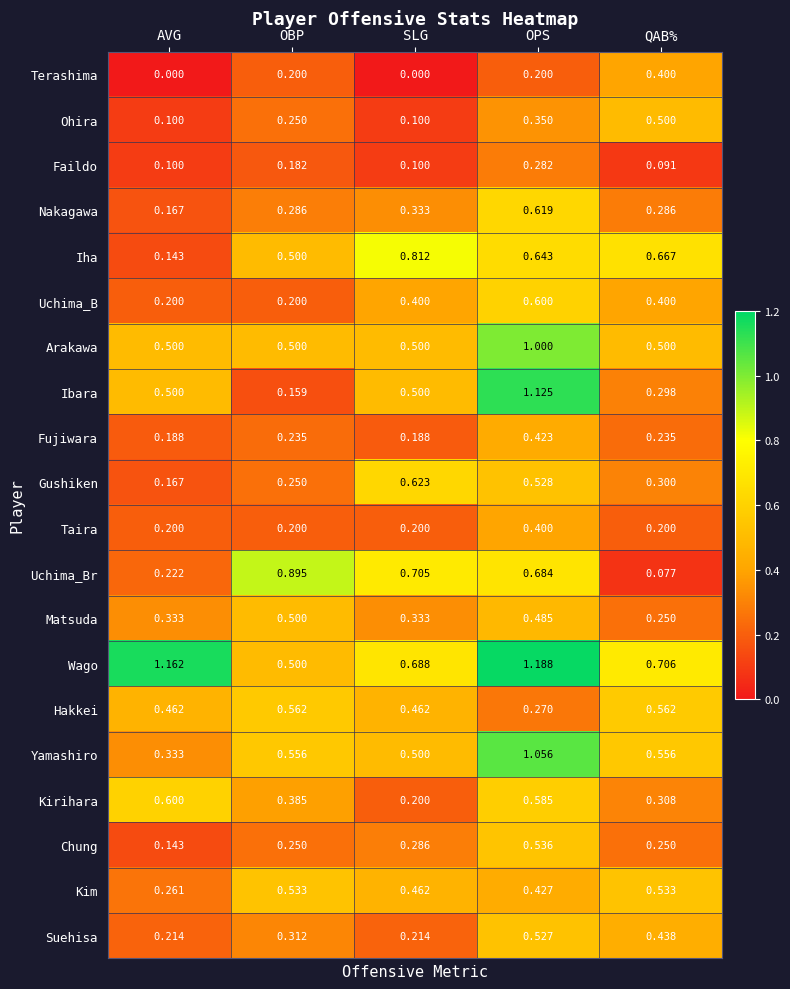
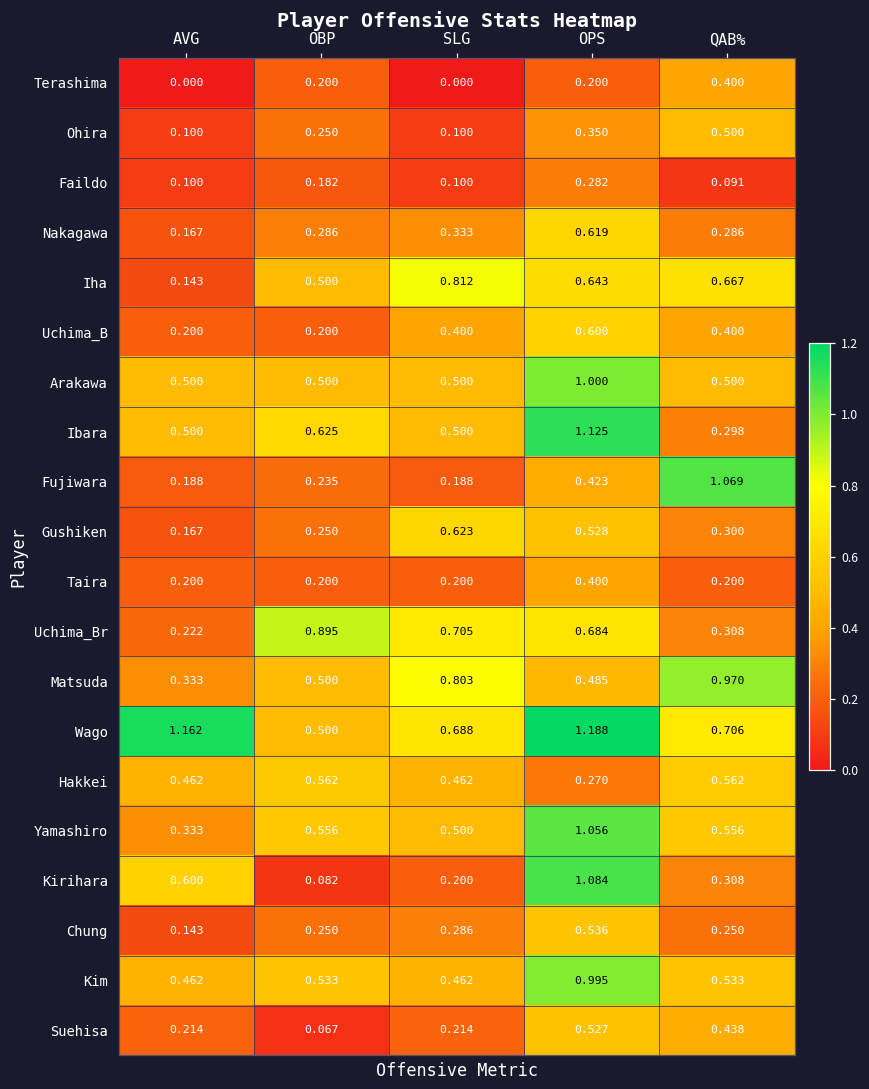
  {
    "Terashima": {
      "AVG": 0.000,
      "OBP": 0.200,
      "SLG": 0.000,
      "OPS": 0.200,
      "QAB%": 0.400
    },
    "Ohira": {
      "AVG": 0.100,
      "OBP": 0.250,
      "SLG": 0.100,
      "OPS": 0.350,
      "QAB%": 0.500
    },
    "Faildo": {
      "AVG": 0.100,
      "OBP": 0.182,
      "SLG": 0.100,
      "OPS": 0.282,
      "QAB%": 0.091
    },
    "Nakagawa": {
      "AVG": 0.167,
      "OBP": 0.286,
      "SLG": 0.333,
      "OPS": 0.619,
      "QAB%": 0.286
    },
    "Iha": {
      "AVG": 0.143,
      "OBP": 0.500,
      "SLG": 0.812,
      "OPS": 0.643,
      "QAB%": 0.667
    },
    "Uchima_B": {
      "AVG": 0.200,
      "OBP": 0.200,
      "SLG": 0.400,
      "OPS": 0.600,
      "QAB%": 0.400
    },
    "Arakawa": {
      "AVG": 0.500,
      "OBP": 0.500,
      "SLG": 0.500,
      "OPS": 1.000,
      "QAB%": 0.500
    },
    "Ibara": {
      "AVG": 0.500,
-     "OBP": 0.159,
+     "OBP": 0.625,
      "SLG": 0.500,
      "OPS": 1.125,
      "QAB%": 0.298
    },
    "Fujiwara": {
      "AVG": 0.188,
      "OBP": 0.235,
      "SLG": 0.188,
      "OPS": 0.423,
-     "QAB%": 0.235
+     "QAB%": 1.069
    },
    "Gushiken": {
      "AVG": 0.167,
      "OBP": 0.250,
      "SLG": 0.623,
      "OPS": 0.528,
      "QAB%": 0.300
    },
    "Taira": {
      "AVG": 0.200,
      "OBP": 0.200,
      "SLG": 0.200,
      "OPS": 0.400,
      "QAB%": 0.200
    },
    "Uchima_Br": {
      "AVG": 0.222,
      "OBP": 0.895,
      "SLG": 0.705,
      "OPS": 0.684,
-     "QAB%": 0.077
+     "QAB%": 0.308
    },
    "Matsuda": {
      "AVG": 0.333,
      "OBP": 0.500,
-     "SLG": 0.333,
+     "SLG": 0.803,
      "OPS": 0.485,
-     "QAB%": 0.250
+     "QAB%": 0.970
    },
    "Wago": {
      "AVG": 1.162,
      "OBP": 0.500,
      "SLG": 0.688,
      "OPS": 1.188,
      "QAB%": 0.706
    },
    "Hakkei": {
      "AVG": 0.462,
      "OBP": 0.562,
      "SLG": 0.462,
      "OPS": 0.270,
      "QAB%": 0.562
    },
    "Yamashiro": {
      "AVG": 0.333,
      "OBP": 0.556,
      "SLG": 0.500,
      "OPS": 1.056,
      "QAB%": 0.556
    },
    "Kirihara": {
      "AVG": 0.600,
-     "OBP": 0.385,
+     "OBP": 0.082,
      "SLG": 0.200,
-     "OPS": 0.585,
+     "OPS": 1.084,
      "QAB%": 0.308
    },
    "Chung": {
      "AVG": 0.143,
      "OBP": 0.250,
      "SLG": 0.286,
      "OPS": 0.536,
      "QAB%": 0.250
    },
    "Kim": {
-     "AVG": 0.261,
+     "AVG": 0.462,
      "OBP": 0.533,
      "SLG": 0.462,
-     "OPS": 0.427,
+     "OPS": 0.995,
      "QAB%": 0.533
    },
    "Suehisa": {
      "AVG": 0.214,
-     "OBP": 0.312,
+     "OBP": 0.067,
      "SLG": 0.214,
      "OPS": 0.527,
      "QAB%": 0.438
    }
  }
